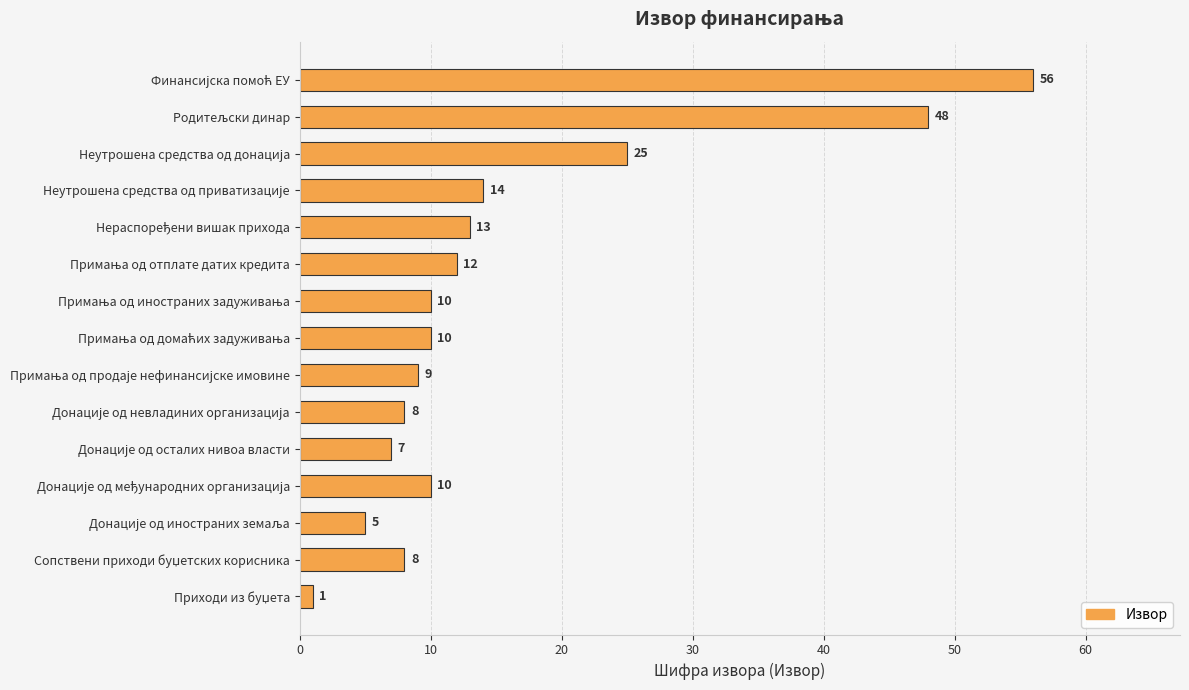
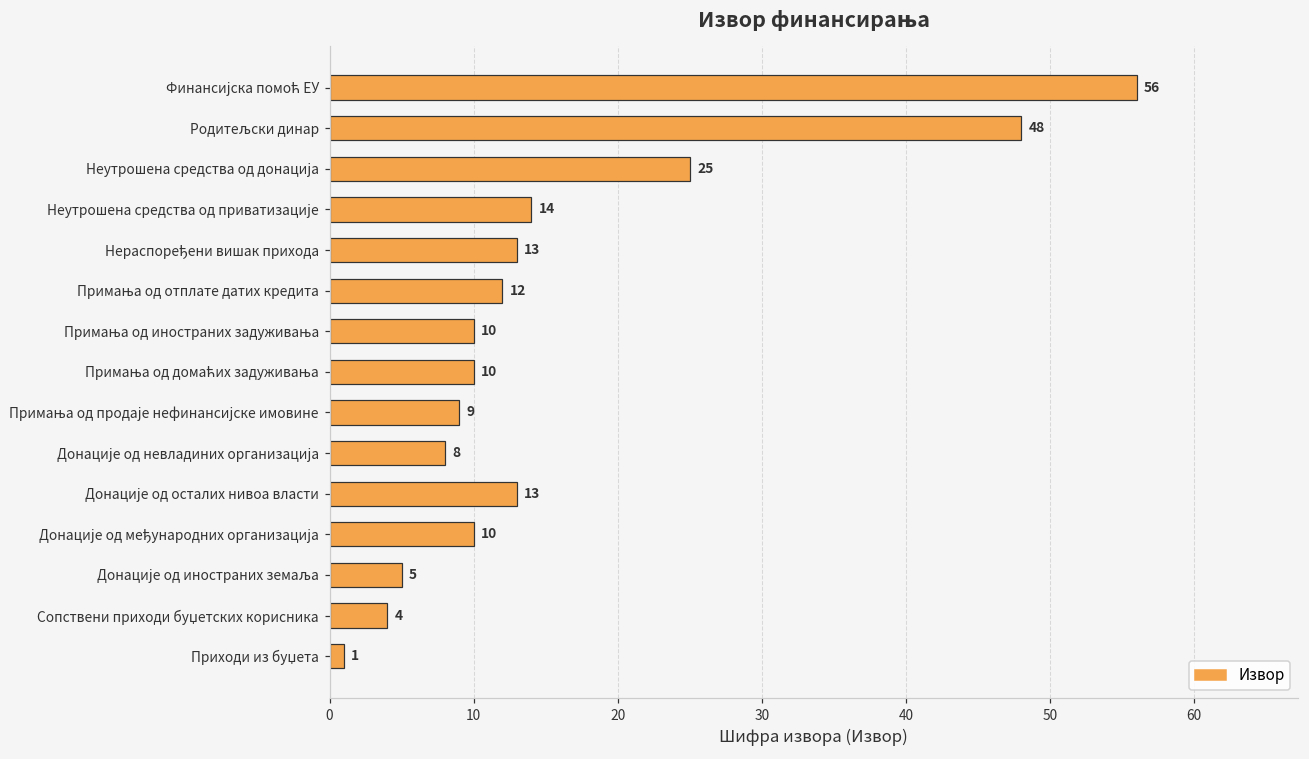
  {
    "Финансијска помоћ ЕУ": 56,
    "Родитељски динар": 48,
    "Неутрошена средства од донација": 25,
    "Неутрошена средства од приватизације": 14,
    "Нераспоређени вишак прихода": 13,
    "Примања од отплате датих кредита": 12,
    "Примања од иностраних задуживања": 10,
    "Примања од домаћих задуживања": 10,
    "Примања од продаје нефинансијске имовине": 9,
    "Донације од невладиних организација": 8,
-   "Донације од осталих нивоа власти": 7,
+   "Донације од осталих нивоа власти": 13,
    "Донације од међународних организација": 10,
    "Донације од иностраних земаља": 5,
-   "Сопствени приходи буџетских корисника": 8,
+   "Сопствени приходи буџетских корисника": 4,
    "Приходи из буџета": 1
  }
